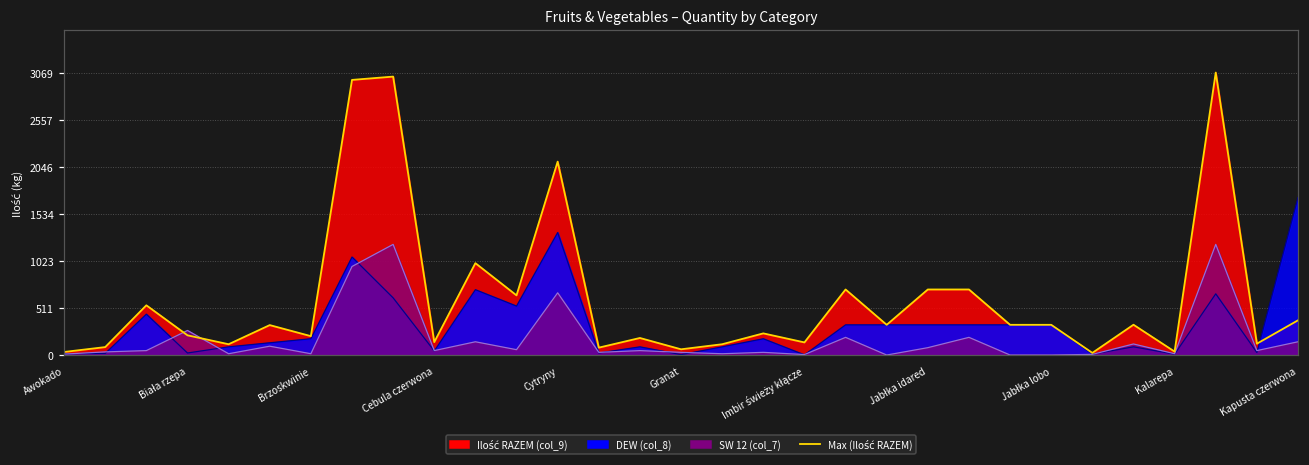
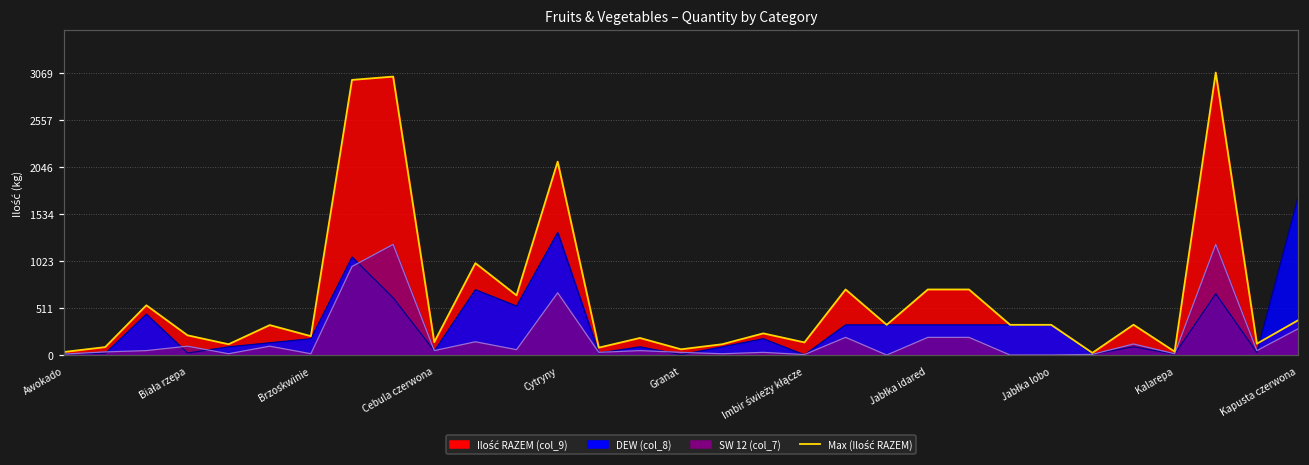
  {
    "Ilość RAZEM (col_9)": {
      "Biała rzepa": 200,
      "Cebula czerwona": 100,
      "Cytryny": 2100,
      "Granat": 100,
      "Imbir świeży kłącze": 100,
      "Jabłka idared": 700,
      "Kapusta czerwona": 400
    },
    "DEW (col_8)": {
      "Biała rzepa": 0,
      "Cytryny": 1300,
      "Jabłka idared": 300,
      "Kapusta czerwona": 1700
    },
    "SW 12 (col_7)": {
-     "Biała rzepa": 300,
+     "Biała rzepa": 100,
      "Brzoskwinie": 0,
      "Cytryny": 700,
-     "Jabłka idared": 100,
+     "Jabłka idared": 200,
      "Jabłka lobo": 0,
-     "Kapusta czerwona": 100
+     "Kapusta czerwona": 300
    }
  }
